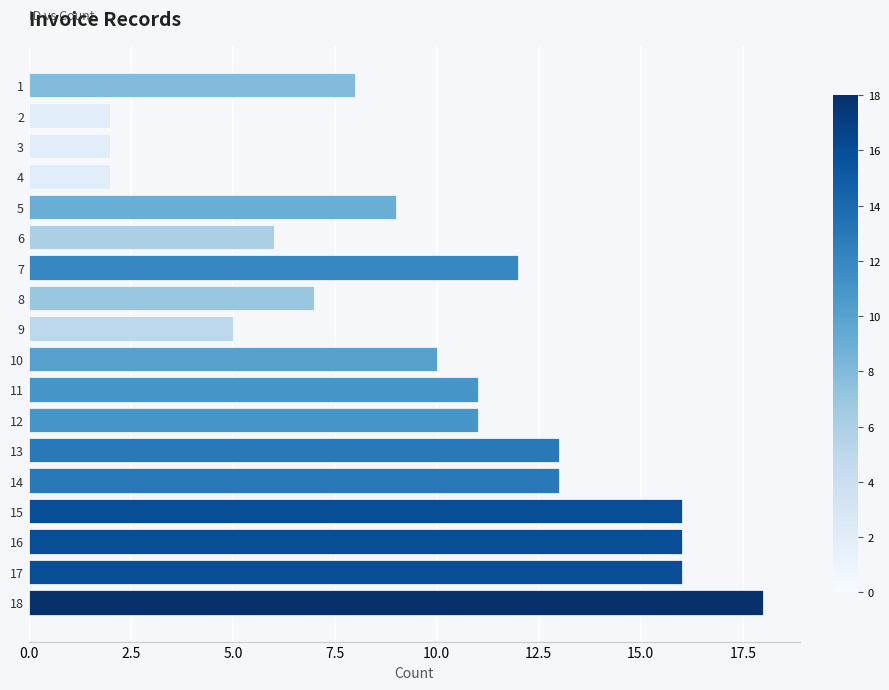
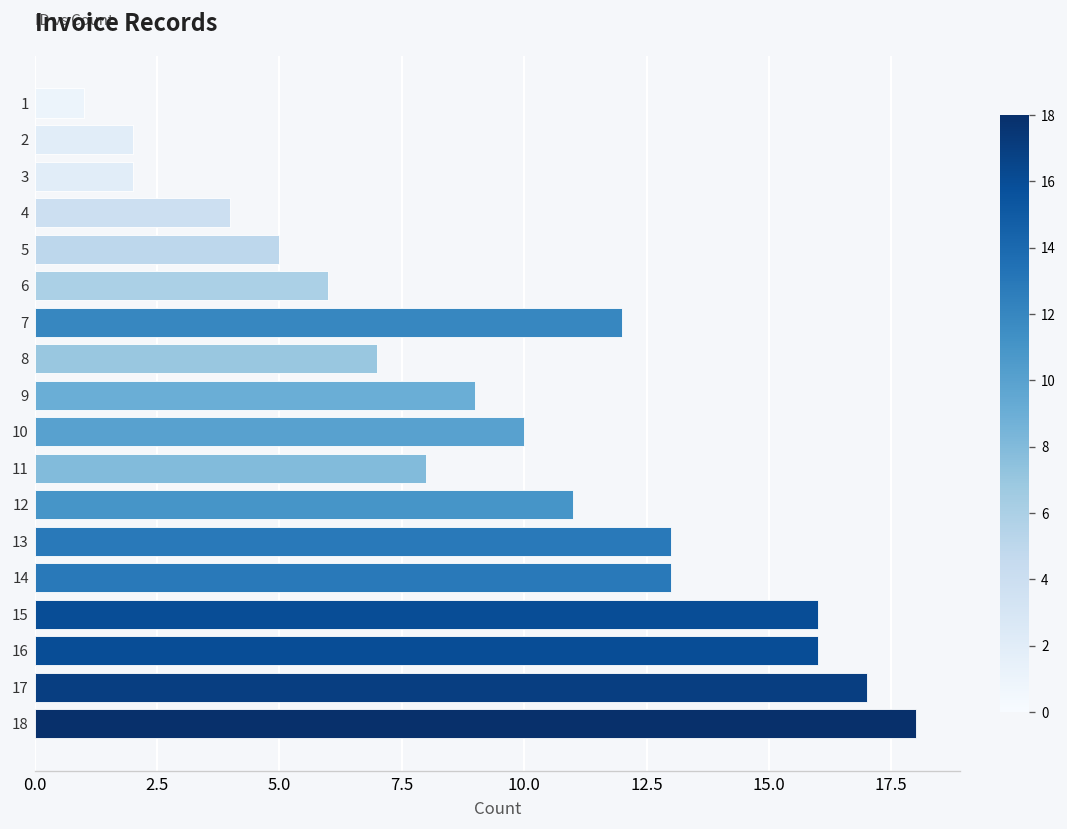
  {
-   "1": 8,
+   "1": 1,
    "2": 2,
    "3": 2,
-   "4": 2,
-   "5": 9,
+   "4": 4,
+   "5": 5,
    "6": 6,
    "7": 12,
    "8": 7,
-   "9": 5,
+   "9": 9,
    "10": 10,
-   "11": 11,
+   "11": 8,
    "12": 11,
    "13": 13,
    "14": 13,
    "15": 16,
    "16": 16,
-   "17": 16,
+   "17": 17,
    "18": 18
  }
